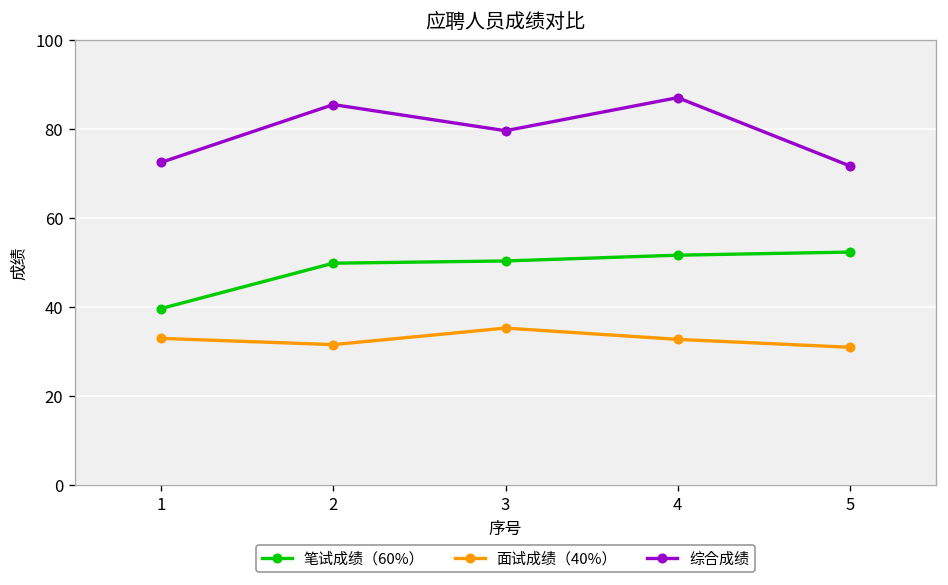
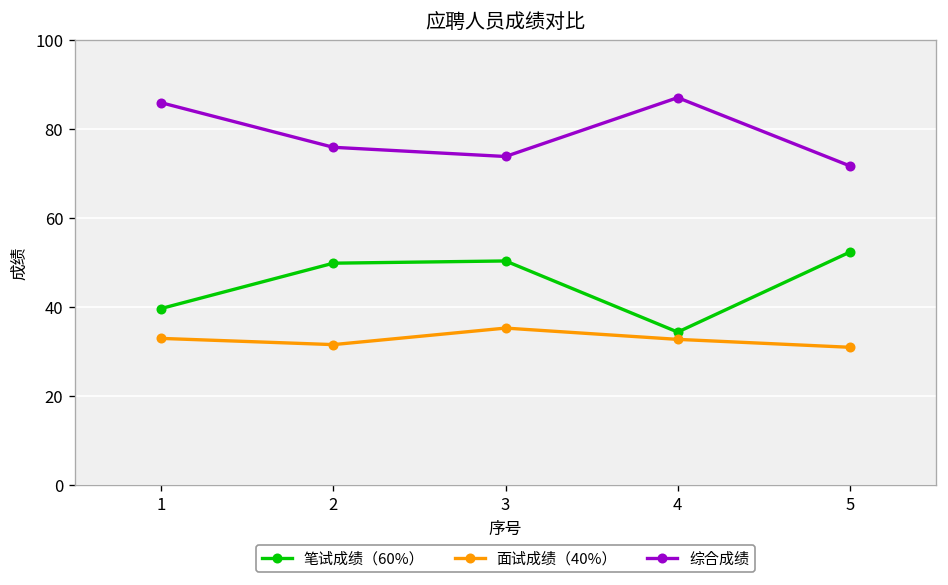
  {
    "笔试成绩（60%）": {
      "1": 40,
      "2": 50,
      "3": 50,
-     "4": 52,
+     "4": 34,
      "5": 52
    },
    "面试成绩（40%）": {
      "1": 33,
      "2": 31,
      "3": 35,
      "4": 33,
      "5": 31
    },
    "综合成绩": {
-     "1": 72,
-     "2": 85,
-     "3": 80,
+     "1": 86,
+     "2": 76,
+     "3": 74,
      "4": 87,
      "5": 72
    }
  }
